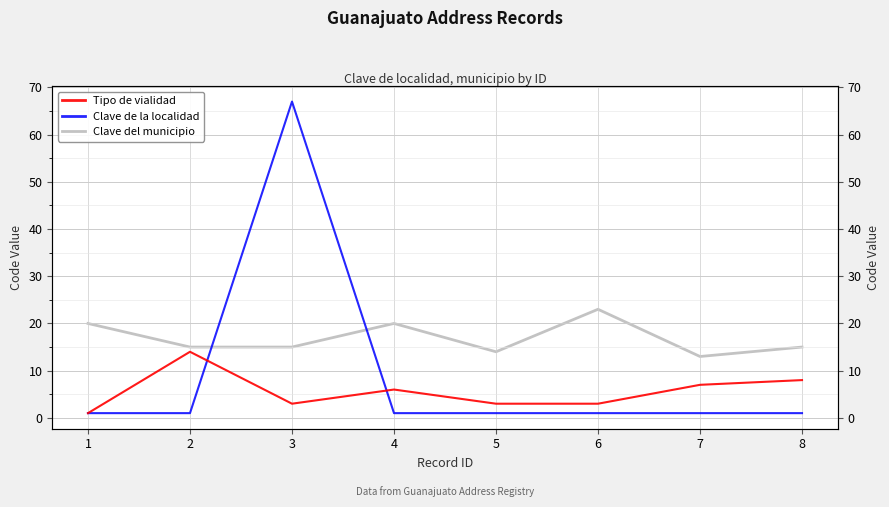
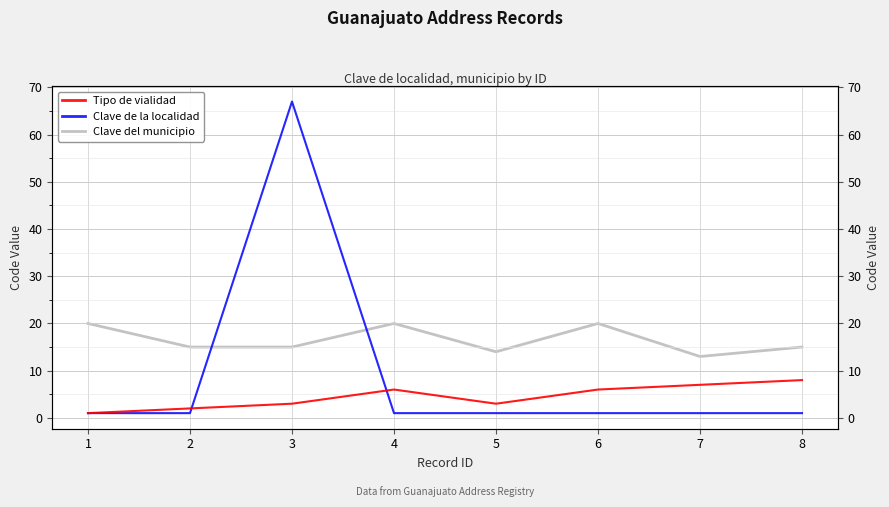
  {
    "Tipo de vialidad": {
-     "2": 14,
+     "2": 2,
      "3": 3,
      "4": 6,
      "5": 3,
-     "6": 3,
+     "6": 6,
      "7": 7,
      "8": 8
    },
    "Clave de la localidad": {
      "2": 1,
      "3": 67,
      "4": 1,
      "5": 1,
      "6": 1,
      "7": 1,
      "8": 1
    },
    "Clave del municipio": {
      "1": 20,
      "2": 15,
      "3": 15,
      "4": 20,
      "5": 14,
-     "6": 23,
+     "6": 20,
      "7": 13,
      "8": 15
    }
  }
